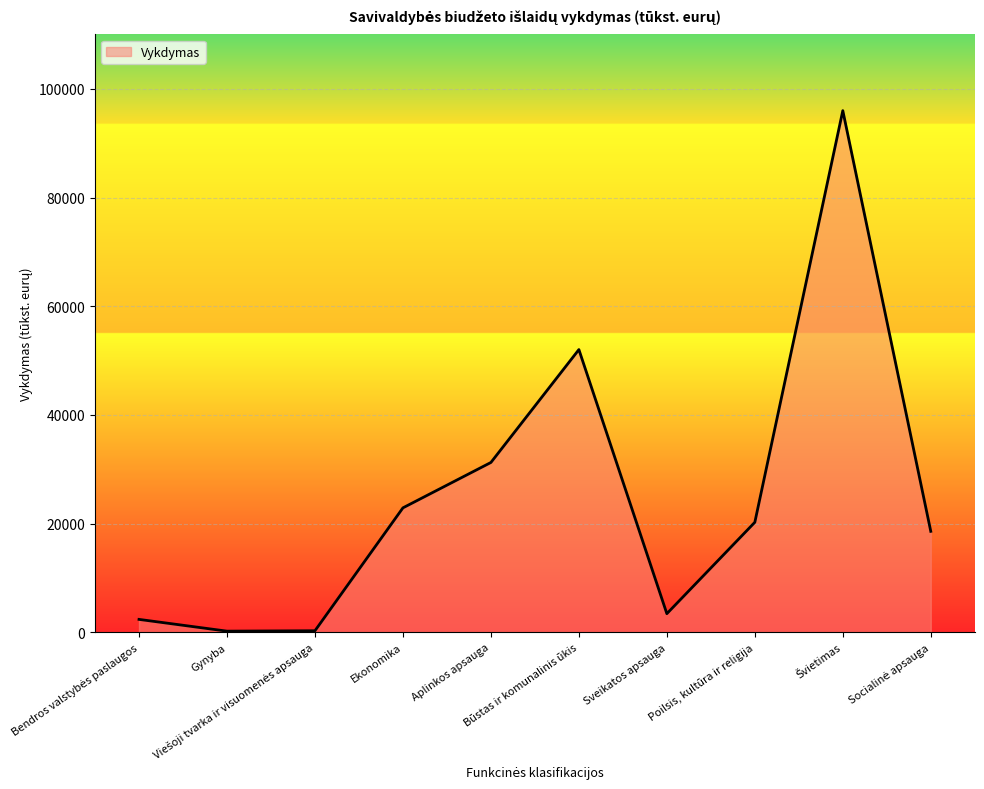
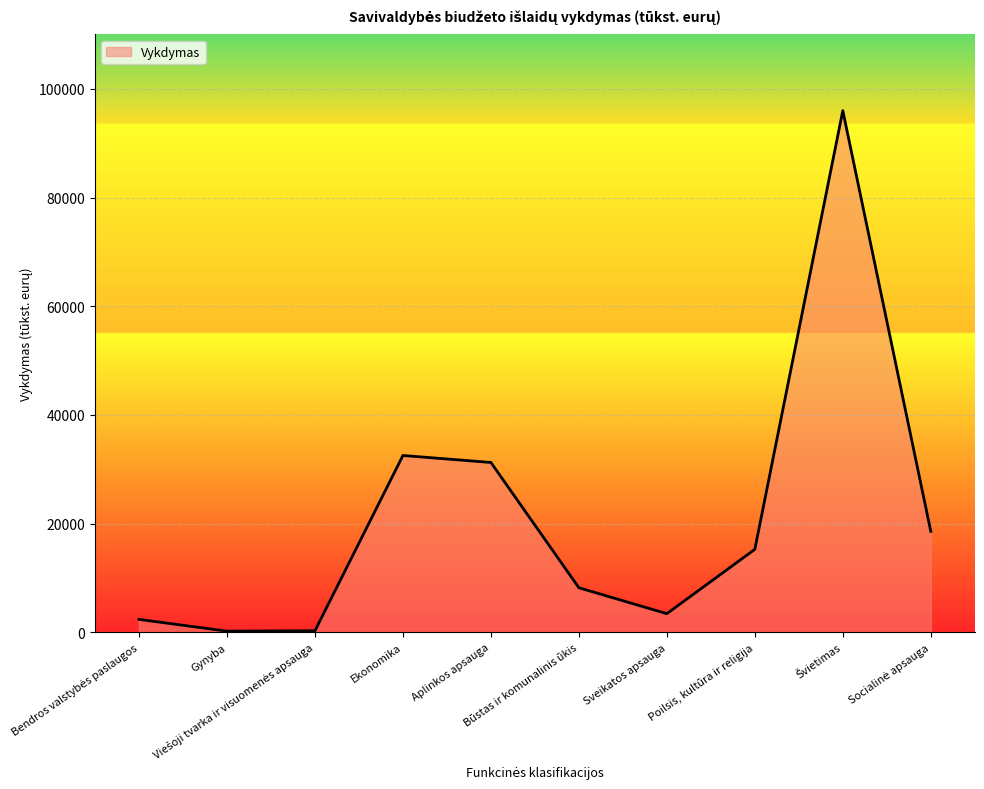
  {
    "Bendros valstybės paslaugos": 2000,
    "Gynyba": 0,
    "Viešoji tvarka ir visuomenės apsauga": 0,
-   "Ekonomika": 23000,
+   "Ekonomika": 33000,
    "Aplinkos apsauga": 31000,
-   "Būstas ir komunalinis ūkis": 52000,
+   "Būstas ir komunalinis ūkis": 8000,
    "Sveikatos apsauga": 3000,
-   "Poilsis, kultūra ir religija": 20000,
+   "Poilsis, kultūra ir religija": 15000,
    "Švietimas": 96000,
    "Socialinė apsauga": 19000
  }
